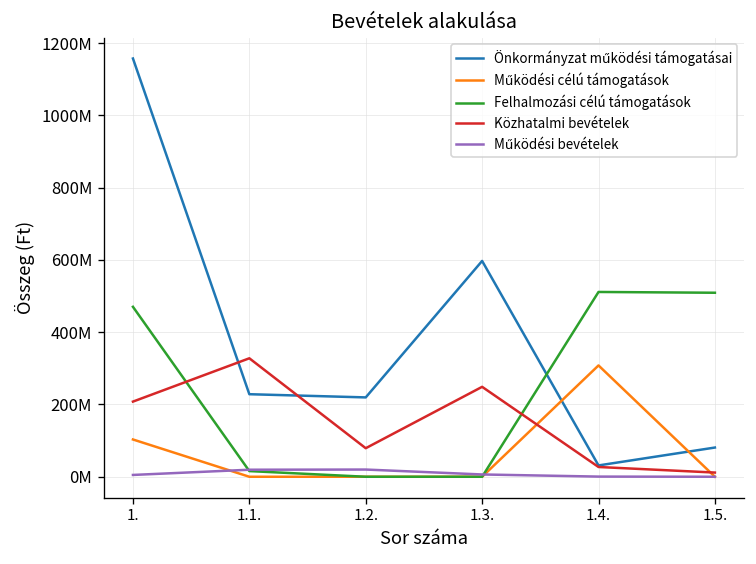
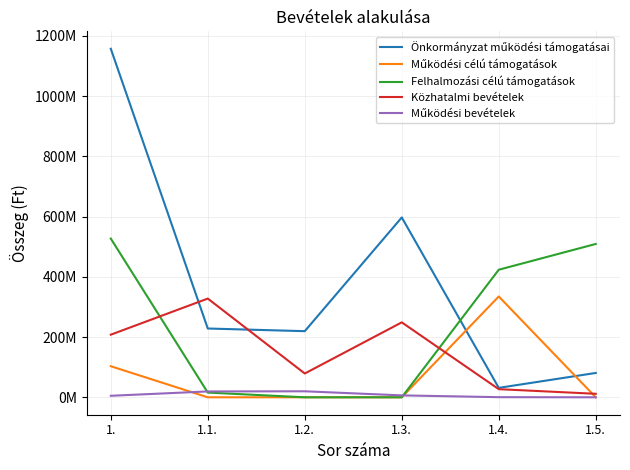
  {
    "Önkormányzat működési támogatásai": {
      "1.": 1160000000,
      "1.1.": 230000000,
      "1.2.": 220000000,
      "1.3.": 600000000,
      "1.5.": 80000000
    },
    "Működési célú támogatások": {
      "1.": 100000000,
      "1.1.": 0,
-     "1.4.": 310000000
+     "1.4.": 330000000
    },
    "Felhalmozási célú támogatások": {
-     "1.": 470000000,
-     "1.4.": 510000000,
+     "1.": 530000000,
+     "1.4.": 420000000,
      "1.5.": 510000000
    },
    "Közhatalmi bevételek": {
      "1.": 210000000,
      "1.1.": 330000000,
      "1.2.": 80000000,
      "1.3.": 250000000,
      "1.5.": 10000000
    },
    "Működési bevételek": {
      "1.": 10000000,
      "1.2.": 20000000,
      "1.4.": 0
    }
  }
